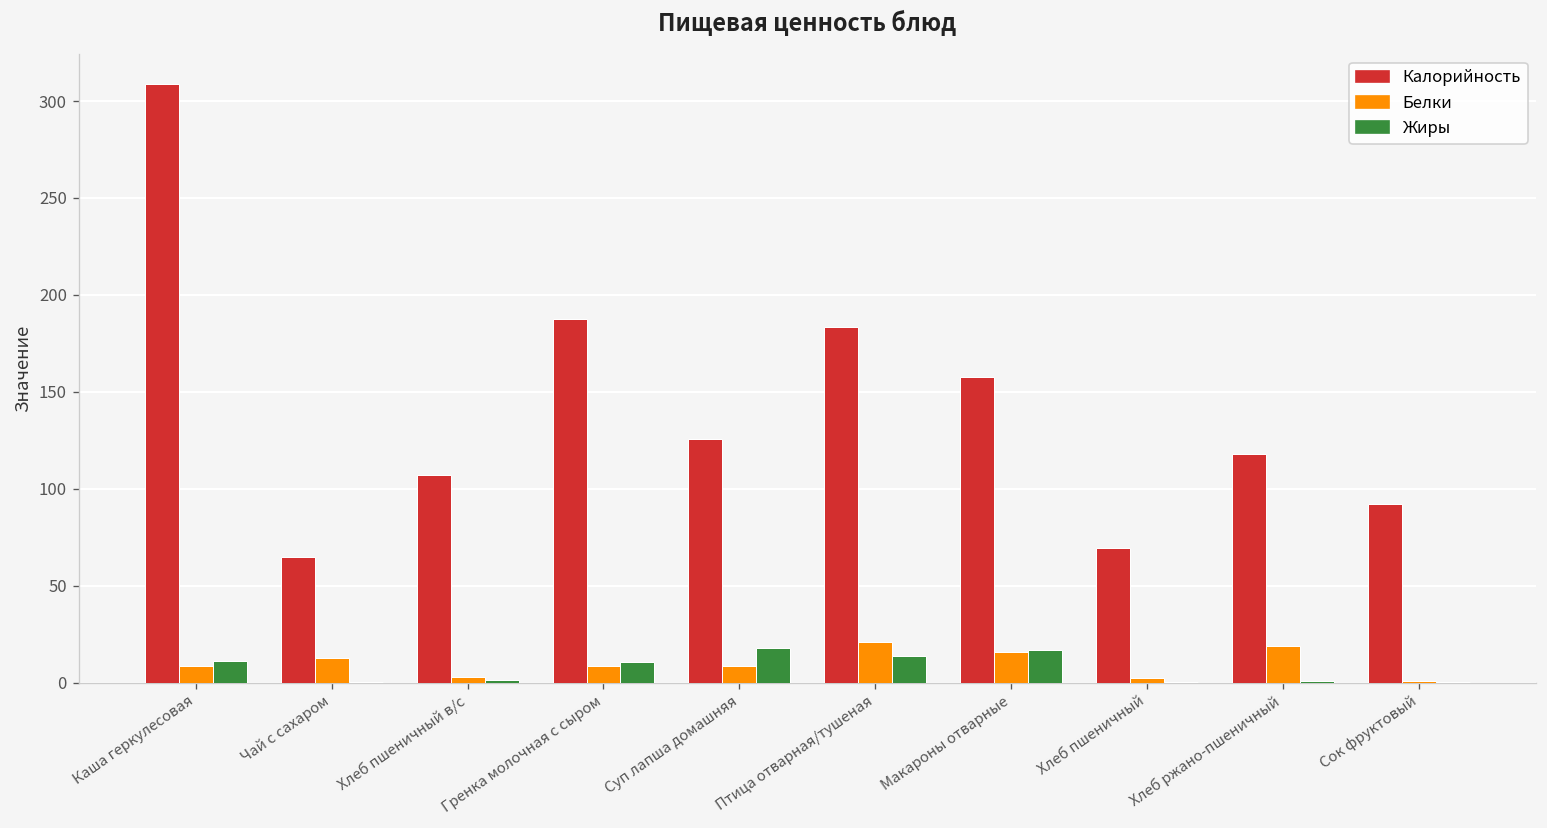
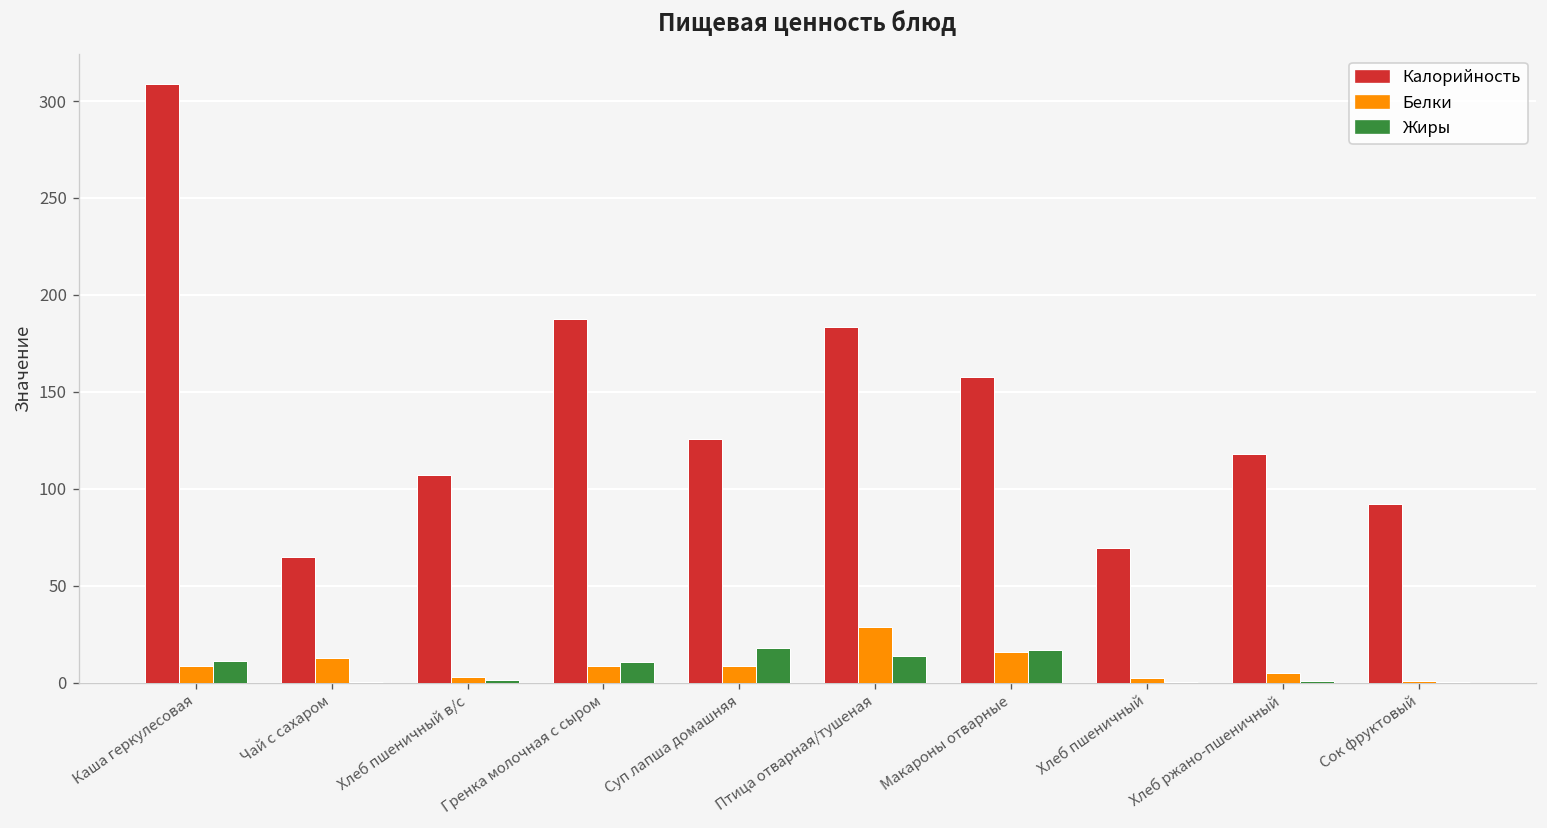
  {
    "Калорийность": {
      "Каша геркулесовая": 309,
      "Чай с сахаром": 65,
      "Хлеб пшеничный в/с": 107,
      "Гренка молочная с сыром": 188,
      "Суп лапша домашняя": 126,
      "Птица отварная/тушеная": 183,
      "Макароны отварные": 157,
      "Хлеб пшеничный": 69,
      "Хлеб ржано-пшеничный": 118,
      "Сок фруктовый": 92
    },
    "Белки": {
      "Каша геркулесовая": 9,
      "Чай с сахаром": 13,
      "Хлеб пшеничный в/с": 3,
      "Гренка молочная с сыром": 9,
      "Суп лапша домашняя": 8,
-     "Птица отварная/тушеная": 21,
+     "Птица отварная/тушеная": 29,
      "Макароны отварные": 16,
      "Хлеб пшеничный": 2,
-     "Хлеб ржано-пшеничный": 19
+     "Хлеб ржано-пшеничный": 5
    },
    "Жиры": {
      "Каша геркулесовая": 11,
      "Гренка молочная с сыром": 11,
      "Суп лапша домашняя": 18,
      "Птица отварная/тушеная": 14,
      "Макароны отварные": 17
    }
  }
